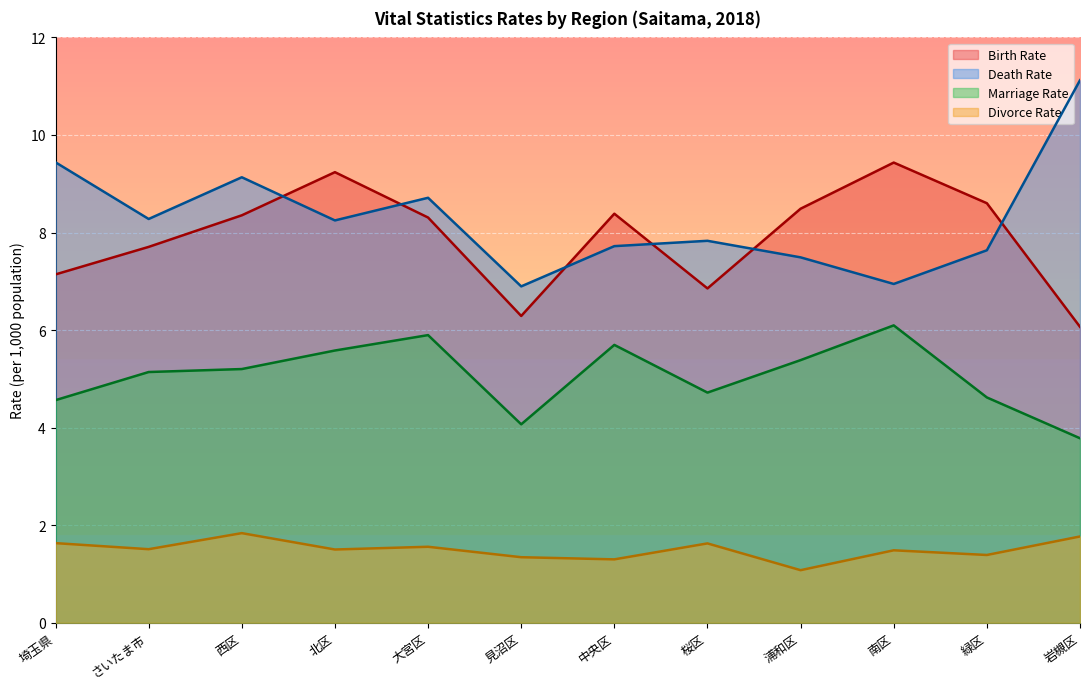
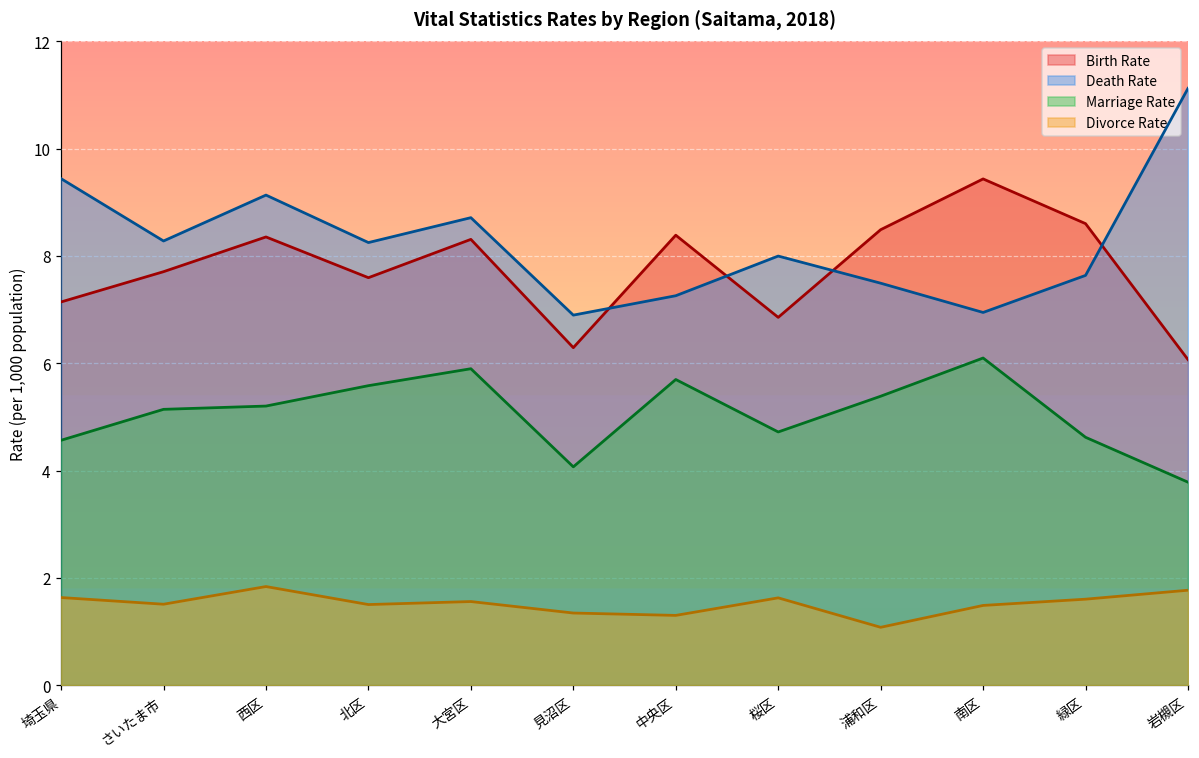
  {
    "Birth Rate": {
      "埼玉県": 7.1,
      "さいたま市": 7.7,
      "西区": 8.4,
-     "北区": 9.2,
+     "北区": 7.6,
      "大宮区": 8.3,
      "見沼区": 6.3,
      "中央区": 8.4,
      "桜区": 6.9,
      "浦和区": 8.5,
      "南区": 9.4,
      "緑区": 8.6,
      "岩槻区": 6.1
    },
    "Death Rate": {
      "埼玉県": 9.4,
      "さいたま市": 8.3,
      "西区": 9.1,
      "北区": 8.2,
      "大宮区": 8.7,
      "見沼区": 6.9,
-     "中央区": 7.7,
-     "桜区": 7.8,
+     "中央区": 7.3,
+     "桜区": 8.0,
      "浦和区": 7.5,
      "南区": 6.9,
      "緑区": 7.6,
      "岩槻区": 11.1
    },
    "Marriage Rate": {
      "埼玉県": 4.6,
      "さいたま市": 5.1,
      "西区": 5.2,
      "北区": 5.6,
      "大宮区": 5.9,
      "見沼区": 4.1,
      "中央区": 5.7,
      "桜区": 4.7,
      "浦和区": 5.4,
      "南区": 6.1,
      "緑区": 4.6,
      "岩槻区": 3.8
    },
    "Divorce Rate": {
      "埼玉県": 1.6,
      "さいたま市": 1.5,
      "西区": 1.8,
      "北区": 1.5,
      "大宮区": 1.6,
      "見沼区": 1.3,
      "中央区": 1.3,
      "桜区": 1.6,
      "浦和区": 1.1,
      "南区": 1.5,
-     "緑区": 1.4,
+     "緑区": 1.6,
      "岩槻区": 1.8
    }
  }
